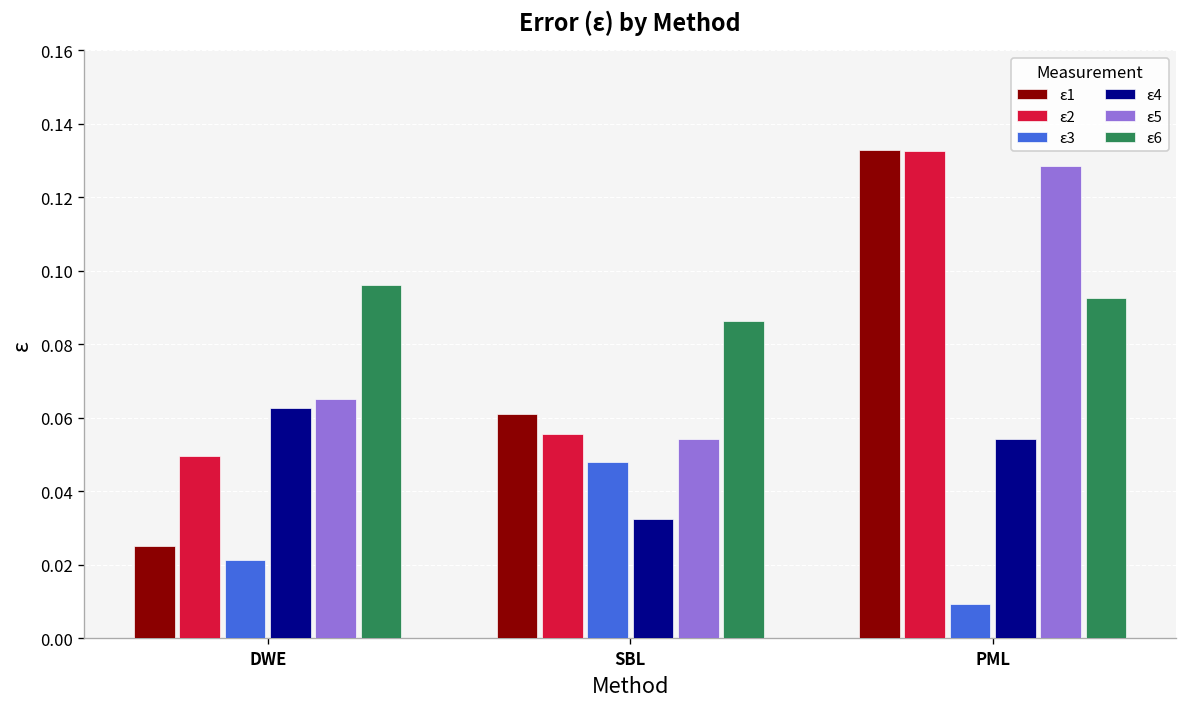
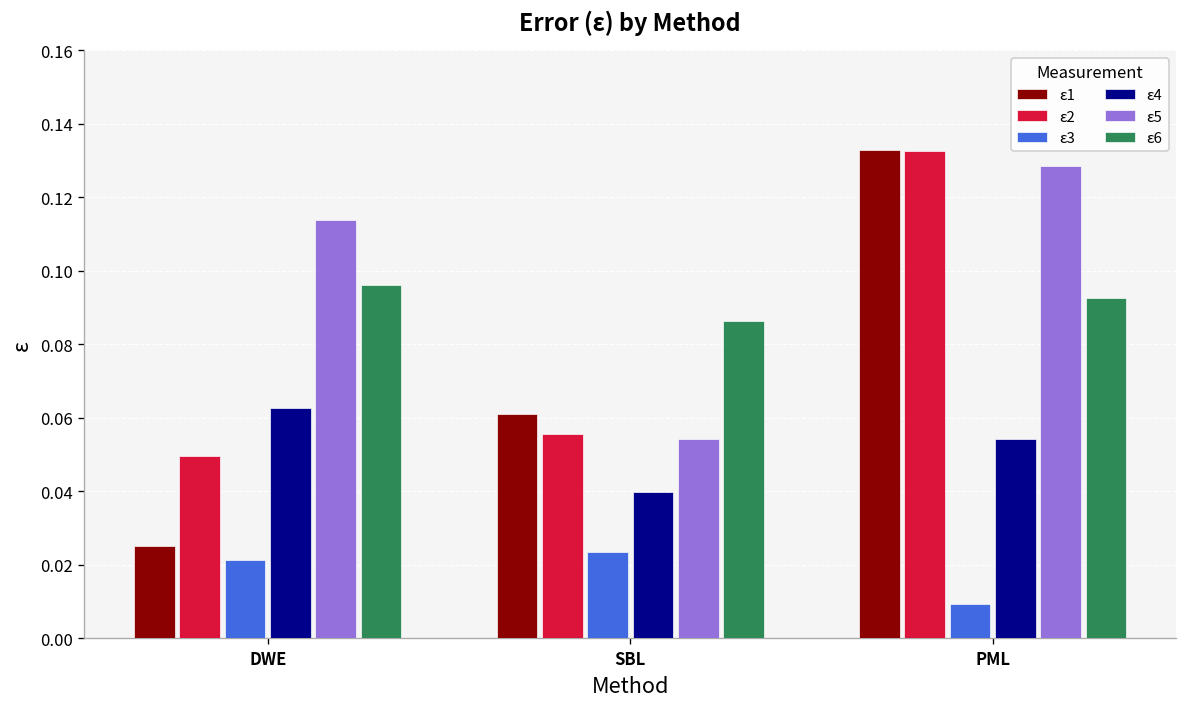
  {
    "ε1": {
      "DWE": 0.025,
      "SBL": 0.061,
      "PML": 0.133
    },
    "ε2": {
      "DWE": 0.050,
      "SBL": 0.056,
      "PML": 0.133
    },
    "ε3": {
      "DWE": 0.021,
-     "SBL": 0.048,
+     "SBL": 0.023,
      "PML": 0.009
    },
    "ε4": {
      "DWE": 0.063,
-     "SBL": 0.032,
+     "SBL": 0.040,
      "PML": 0.054
    },
    "ε5": {
-     "DWE": 0.065,
+     "DWE": 0.114,
      "SBL": 0.054,
      "PML": 0.129
    },
    "ε6": {
      "DWE": 0.096,
      "SBL": 0.086,
      "PML": 0.093
    }
  }
